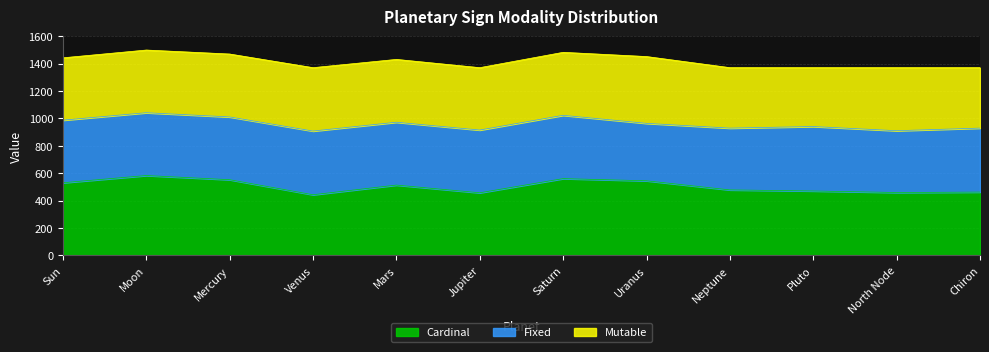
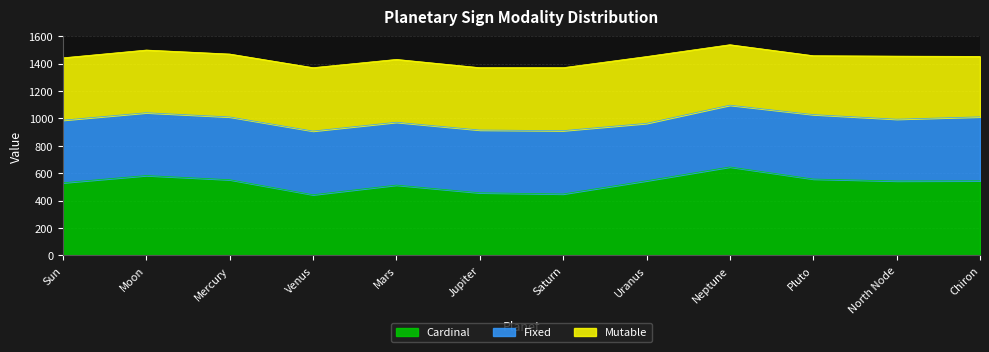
  {
    "Cardinal": {
      "Sun": 530,
      "Moon": 580,
      "Mercury": 550,
      "Venus": 440,
      "Mars": 510,
      "Jupiter": 460,
-     "Saturn": 560,
+     "Saturn": 450,
      "Uranus": 540,
-     "Neptune": 480,
-     "Pluto": 470,
-     "North Node": 460,
-     "Chiron": 460
+     "Neptune": 650,
+     "Pluto": 560,
+     "North Node": 540,
+     "Chiron": 540
    },
    "Fixed": {
      "Sun": 460,
      "Moon": 460,
      "Mercury": 460,
      "Venus": 460,
      "Mars": 460,
      "Jupiter": 460,
      "Saturn": 460,
      "Uranus": 420,
      "Neptune": 450,
      "Pluto": 470,
      "North Node": 450,
      "Chiron": 470
    },
    "Mutable": {
      "Sun": 450,
      "Moon": 460,
      "Mercury": 460,
      "Venus": 460,
      "Mars": 460,
      "Jupiter": 450,
      "Saturn": 460,
      "Uranus": 490,
      "Neptune": 440,
      "Pluto": 430,
      "North Node": 460,
      "Chiron": 440
    }
  }
